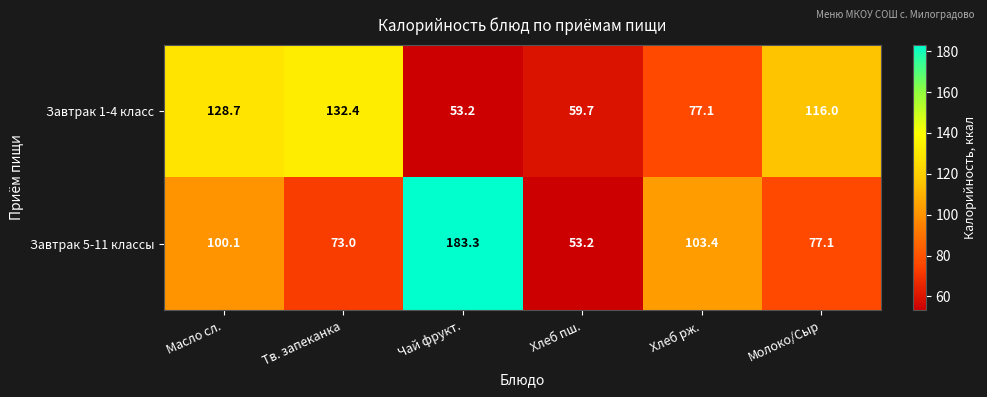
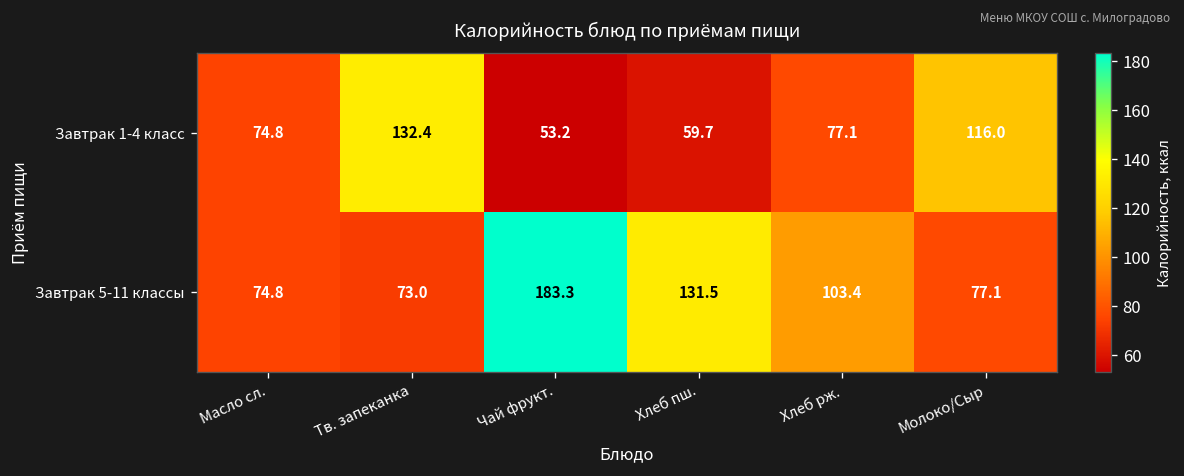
  {
    "Завтрак 1-4 класс": {
-     "Масло сл.": 128.7,
+     "Масло сл.": 74.8,
      "Тв. запеканка": 132.4,
      "Чай фрукт.": 53.2,
      "Хлеб пш.": 59.7,
      "Хлеб рж.": 77.1,
      "Молоко/Сыр": 116.0
    },
    "Завтрак 5-11 классы": {
-     "Масло сл.": 100.1,
+     "Масло сл.": 74.8,
      "Тв. запеканка": 73.0,
      "Чай фрукт.": 183.3,
-     "Хлеб пш.": 53.2,
+     "Хлеб пш.": 131.5,
      "Хлеб рж.": 103.4,
      "Молоко/Сыр": 77.1
    }
  }
